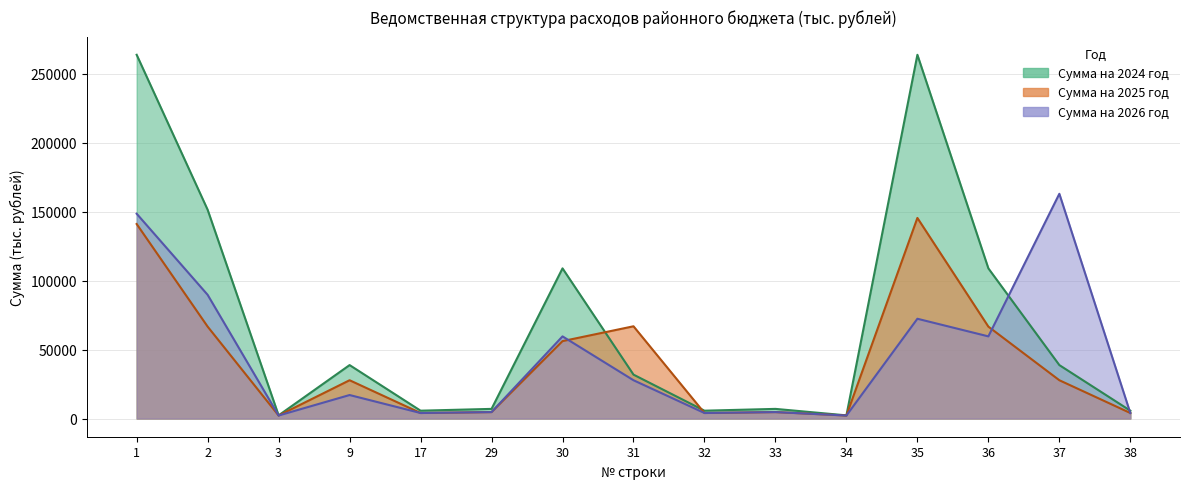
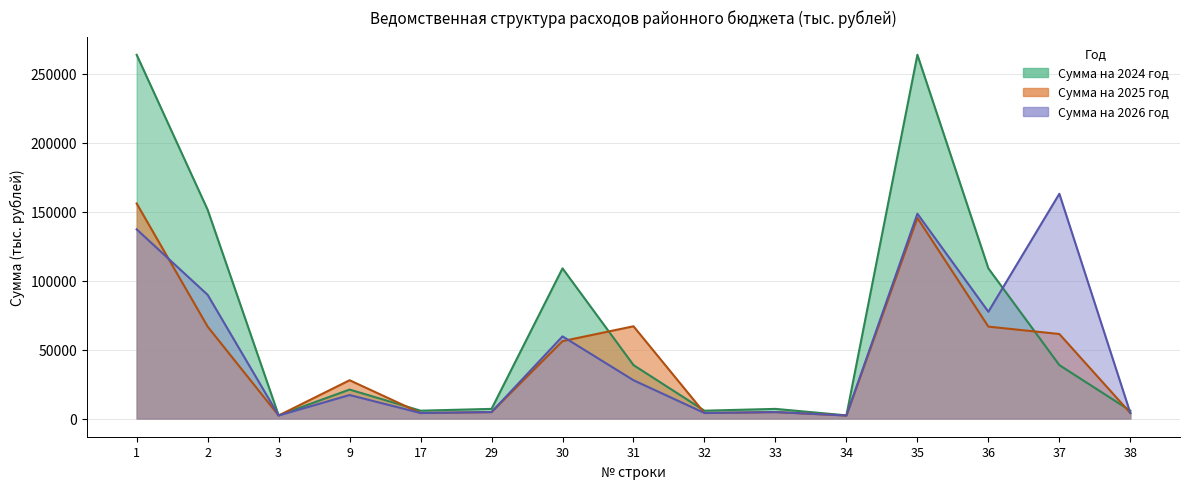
  {
    "Сумма на 2024 год": {
      "1": 264000,
      "2": 151000,
-     "9": 39000,
+     "9": 21000,
      "29": 7000,
      "30": 109000,
-     "31": 32000,
+     "31": 39000,
      "33": 7000,
      "35": 264000,
      "36": 109000,
      "37": 39000
    },
    "Сумма на 2025 год": {
-     "1": 141000,
+     "1": 156000,
      "2": 67000,
      "9": 28000,
      "30": 56000,
      "31": 67000,
      "35": 146000,
      "36": 67000,
-     "37": 28000
+     "37": 61000
    },
    "Сумма на 2026 год": {
-     "1": 149000,
+     "1": 137000,
      "2": 90000,
      "9": 17000,
      "30": 60000,
      "31": 28000,
-     "35": 72000,
-     "36": 60000,
+     "35": 149000,
+     "36": 77000,
      "37": 163000
    }
  }
